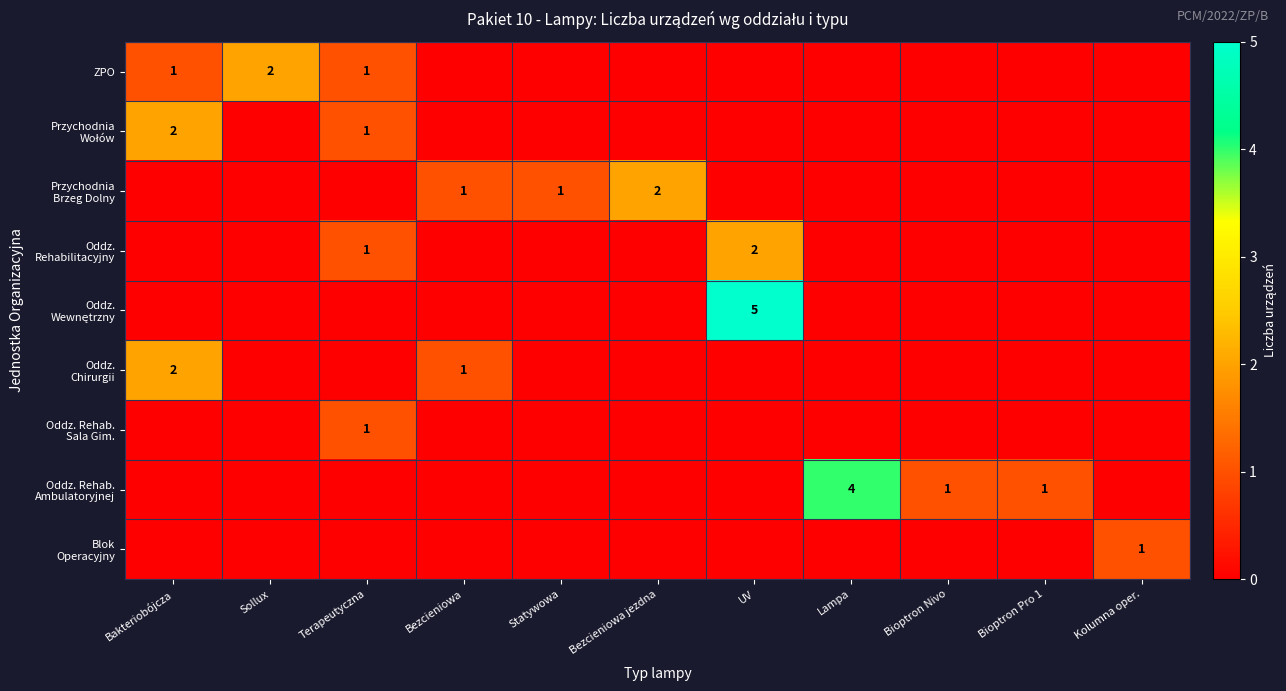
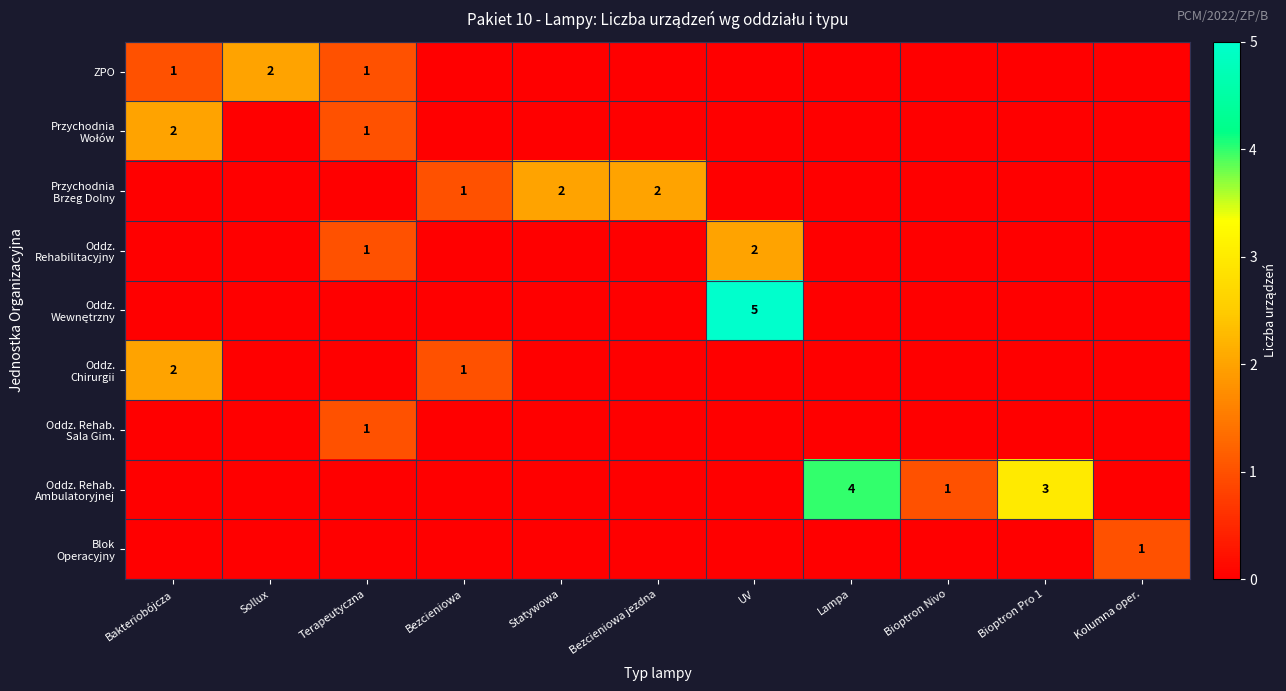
  {
    "ZPO": {
      "Bakteriobójcza": 1,
      "Sollux": 2,
      "Terapeutyczna": 1
    },
    "Przychodnia Wołów": {
      "Bakteriobójcza": 2,
      "Terapeutyczna": 1
    },
    "Przychodnia Brzeg Dolny": {
      "Bezcieniowa": 1,
-     "Statywowa": 1,
+     "Statywowa": 2,
      "Bezcieniowa jezdna": 2
    },
    "Oddz. Rehabilitacyjny": {
      "Terapeutyczna": 1,
      "UV": 2
    },
    "Oddz. Wewnętrzny": {
      "UV": 5
    },
    "Oddz. Chirurgii": {
      "Bakteriobójcza": 2,
      "Bezcieniowa": 1
    },
    "Oddz. Rehab. Sala Gim.": {
      "Terapeutyczna": 1
    },
    "Oddz. Rehab. Ambulatoryjnej": {
      "Lampa": 4,
      "Bioptron Nivo": 1,
-     "Bioptron Pro 1": 1
+     "Bioptron Pro 1": 3
    },
    "Blok Operacyjny": {
      "Kolumna oper.": 1
    }
  }
